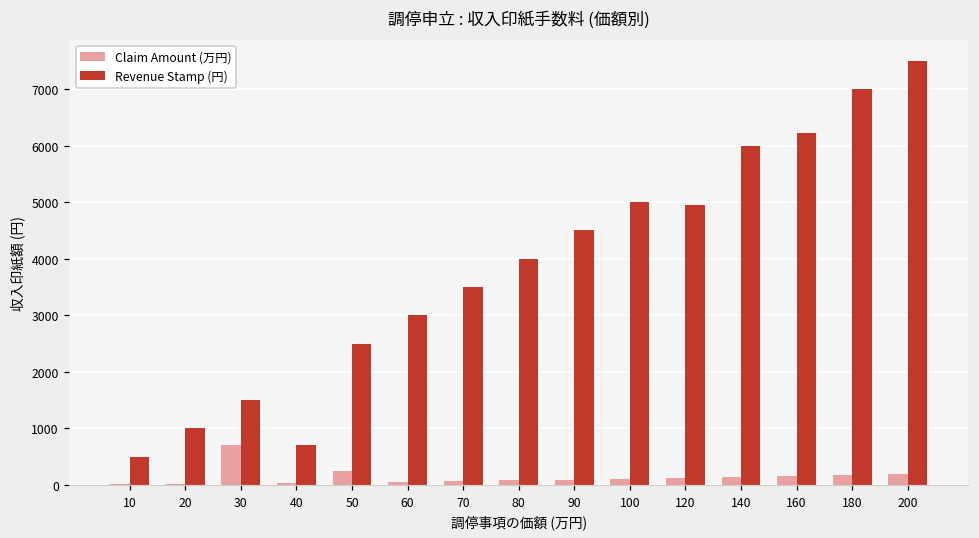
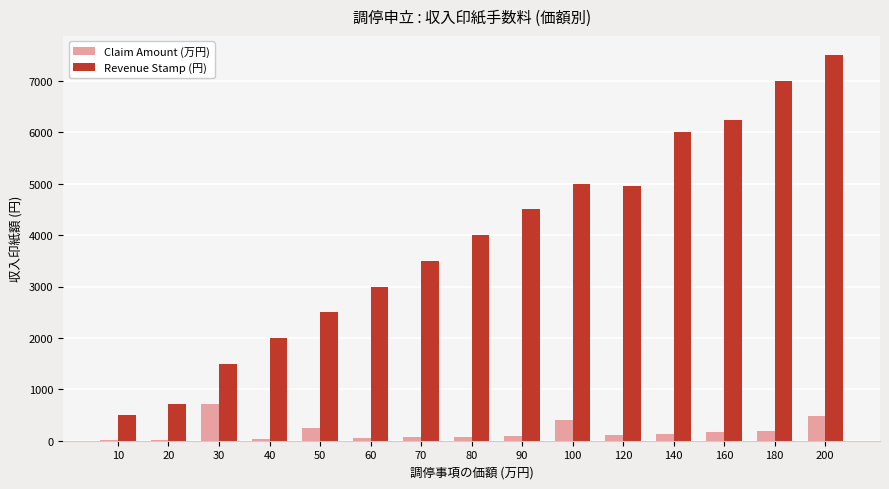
  {
    "Claim Amount (万円)": {
      "30": 700,
      "50": 200,
      "60": 100,
      "70": 100,
      "80": 100,
      "90": 100,
-     "100": 100,
+     "100": 400,
      "120": 100,
      "140": 100,
      "160": 200,
      "180": 200,
-     "200": 200
+     "200": 500
    },
    "Revenue Stamp (円)": {
      "10": 500,
-     "20": 1000,
+     "20": 700,
      "30": 1500,
-     "40": 700,
+     "40": 2000,
      "50": 2500,
      "60": 3000,
      "70": 3500,
      "80": 4000,
      "90": 4500,
      "100": 5000,
      "120": 5000,
      "140": 6000,
      "160": 6200,
      "180": 7000,
      "200": 7500
    }
  }
